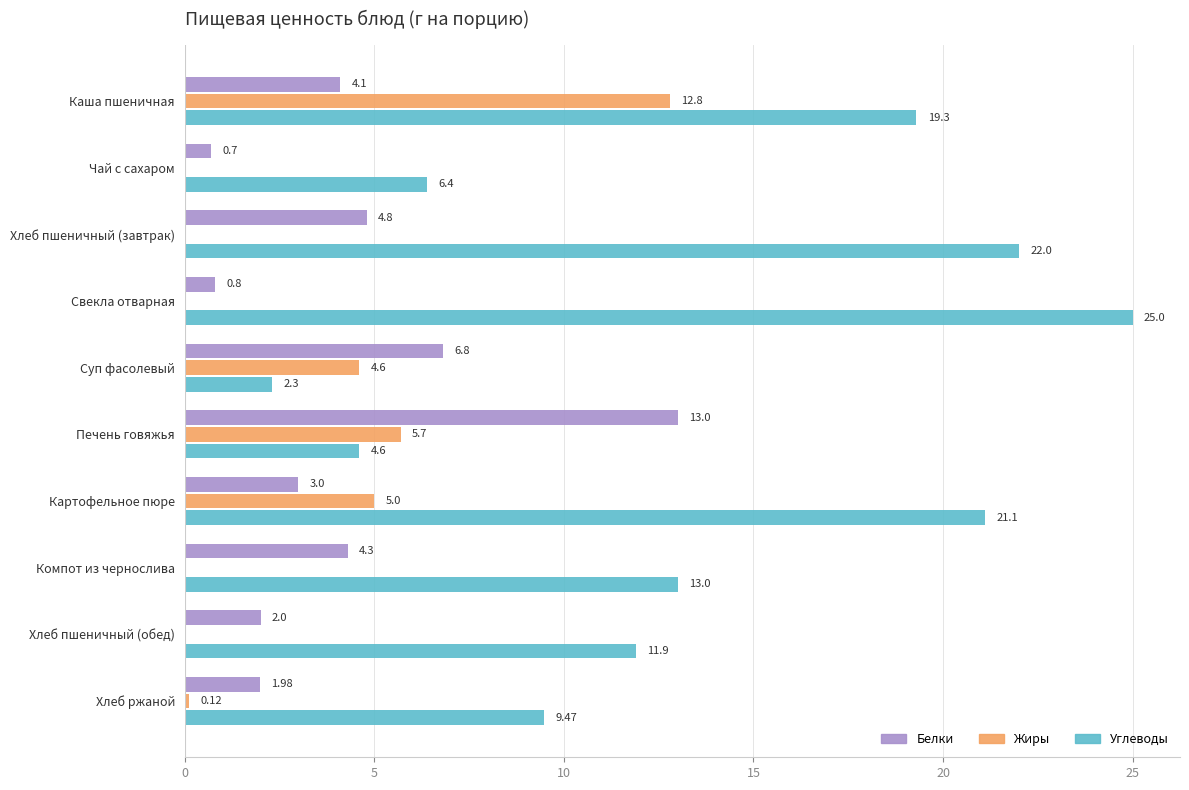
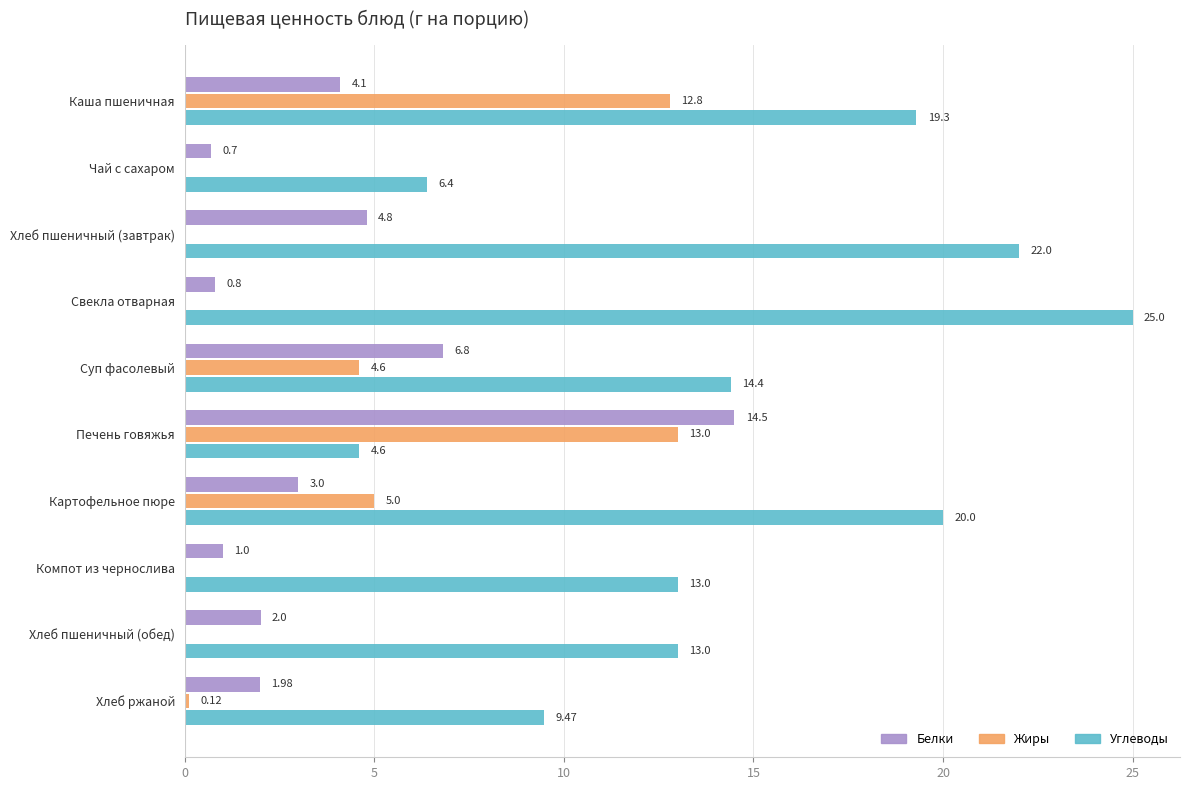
  {
    "Белки": {
      "Каша пшеничная": 4.1,
      "Чай с сахаром": 0.7,
      "Хлеб пшеничный (завтрак)": 4.8,
      "Свекла отварная": 0.8,
      "Суп фасолевый": 6.8,
-     "Печень говяжья": 13.0,
+     "Печень говяжья": 14.5,
      "Картофельное пюре": 3.0,
-     "Компот из чернослива": 4.3,
+     "Компот из чернослива": 1.0,
      "Хлеб пшеничный (обед)": 2.0,
      "Хлеб ржаной": 1.98
    },
    "Жиры": {
      "Каша пшеничная": 12.8,
      "Суп фасолевый": 4.6,
-     "Печень говяжья": 5.7,
+     "Печень говяжья": 13.0,
      "Картофельное пюре": 5.0,
      "Хлеб ржаной": 0.12
    },
    "Углеводы": {
      "Каша пшеничная": 19.3,
      "Чай с сахаром": 6.4,
      "Хлеб пшеничный (завтрак)": 22.0,
      "Свекла отварная": 25.0,
-     "Суп фасолевый": 2.3,
+     "Суп фасолевый": 14.4,
      "Печень говяжья": 4.6,
-     "Картофельное пюре": 21.1,
+     "Картофельное пюре": 20.0,
      "Компот из чернослива": 13.0,
-     "Хлеб пшеничный (обед)": 11.9,
+     "Хлеб пшеничный (обед)": 13.0,
      "Хлеб ржаной": 9.47
    }
  }
